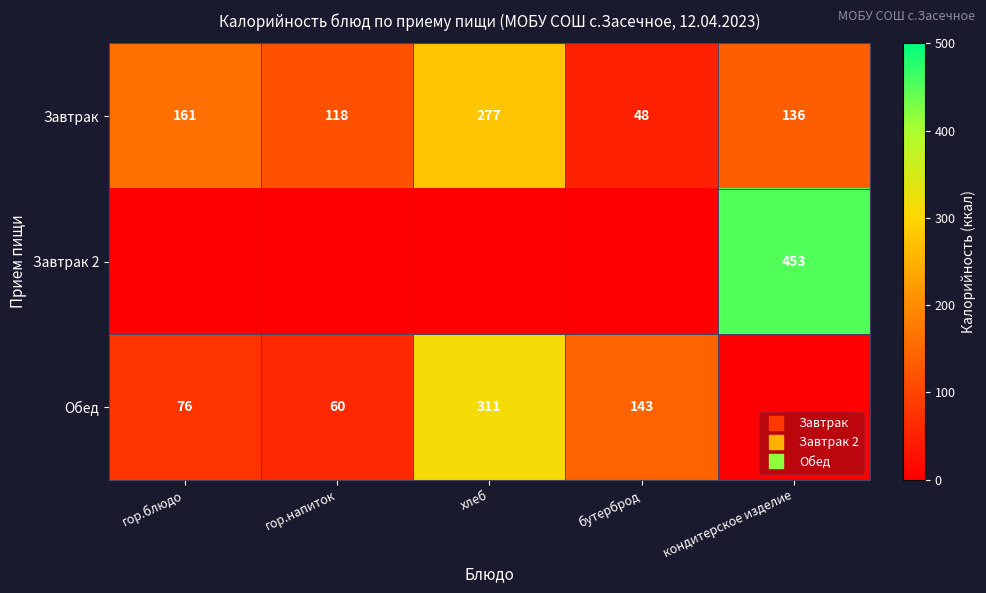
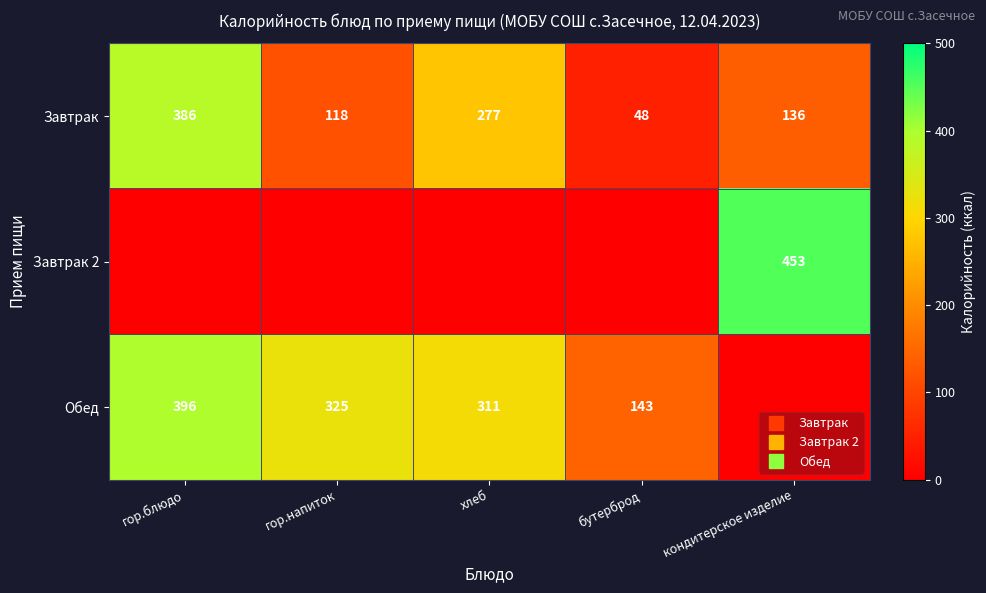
  {
    "Завтрак": {
-     "гор.блюдо": 161,
+     "гор.блюдо": 386,
      "гор.напиток": 118,
      "хлеб": 277,
      "бутерброд": 48,
      "кондитерское изделие": 136
    },
    "Завтрак 2": {
      "кондитерское изделие": 453
    },
    "Обед": {
-     "гор.блюдо": 76,
-     "гор.напиток": 60,
+     "гор.блюдо": 396,
+     "гор.напиток": 325,
      "хлеб": 311,
      "бутерброд": 143
    }
  }
